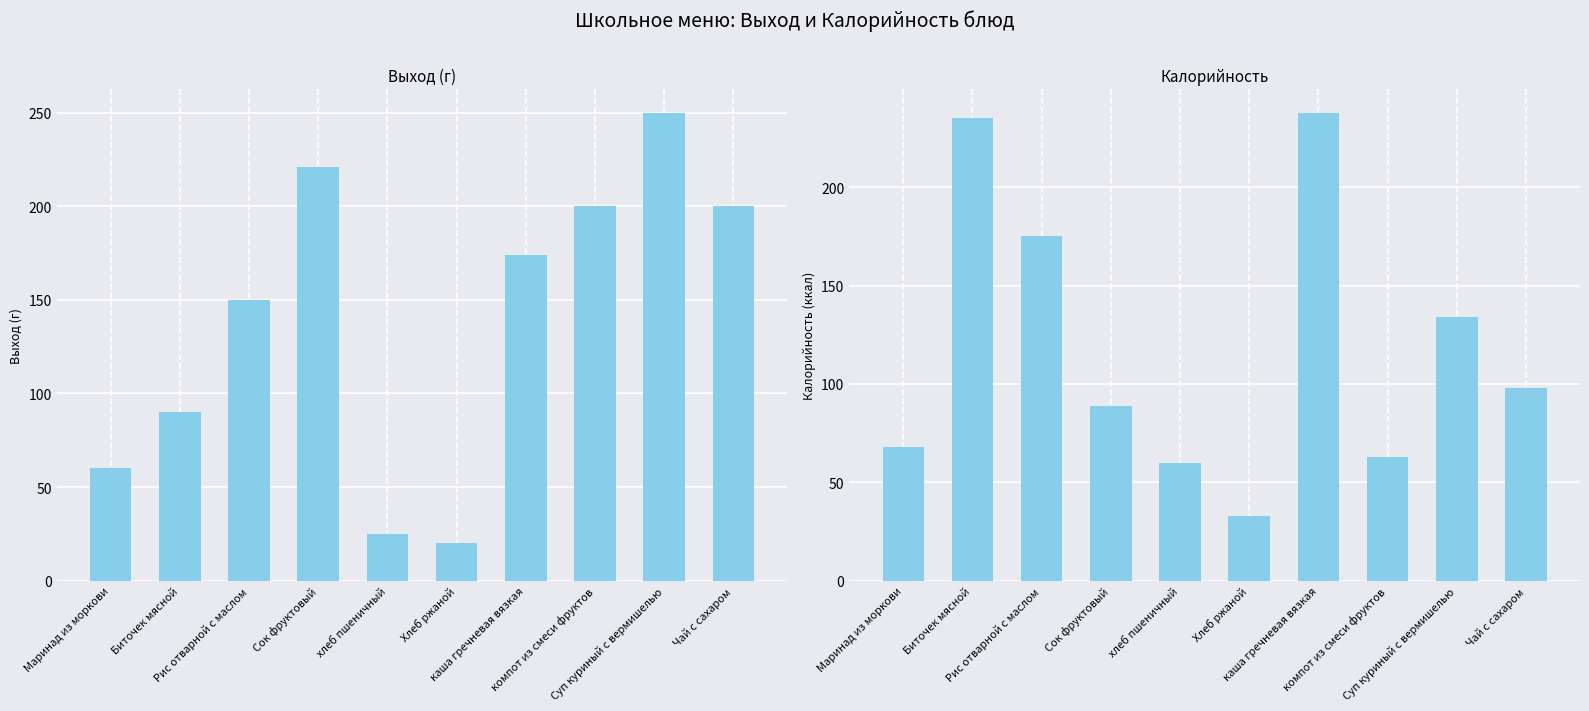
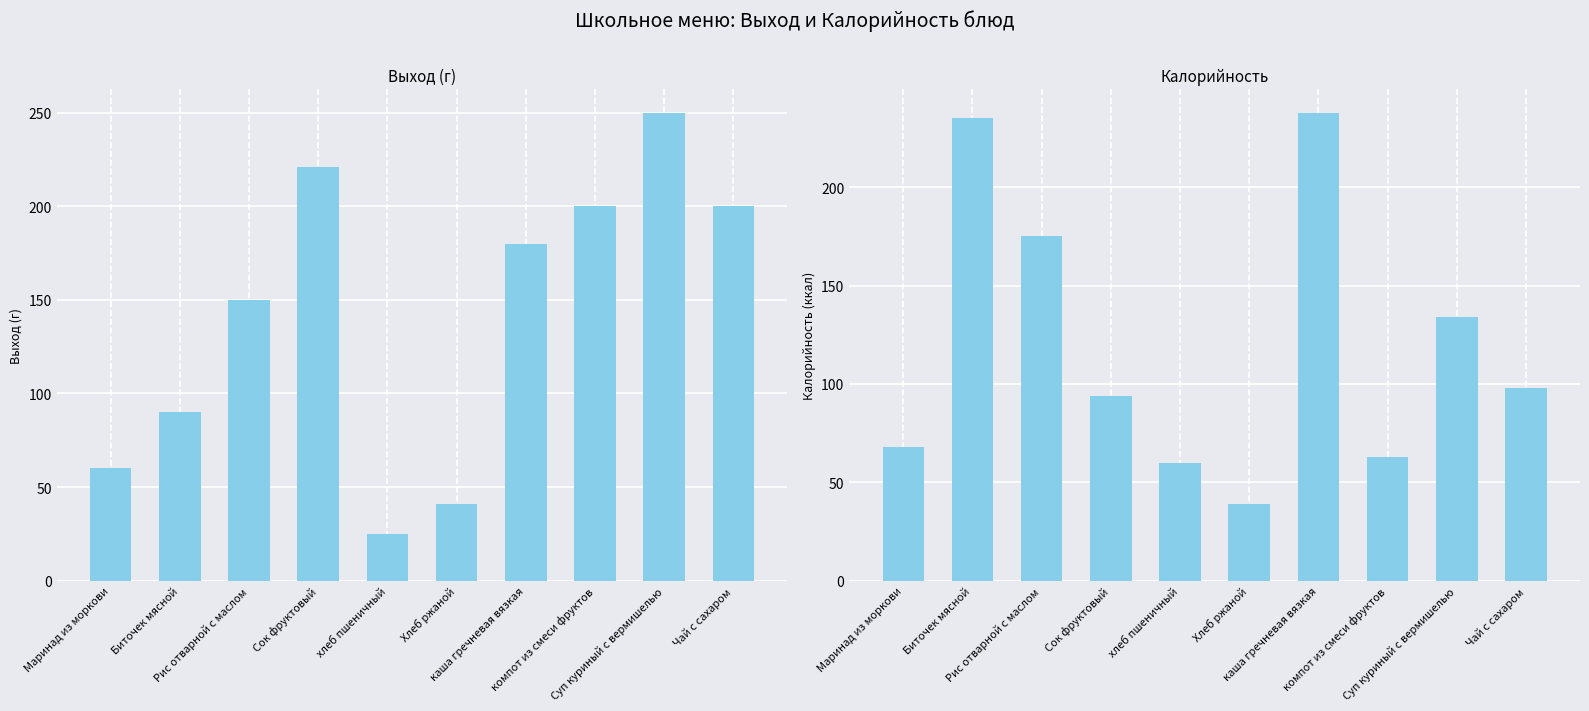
  {
    "Выход (г)": {
      "Маринад из моркови": 60,
      "Биточек мясной": 90,
      "Рис отварной с маслом": 150,
      "Сок фруктовый": 221,
      "хлеб пшеничный": 25,
-     "Хлеб ржаной": 20,
-     "каша гречневая вязкая": 174,
+     "Хлеб ржаной": 41,
+     "каша гречневая вязкая": 180,
      "компот из смеси фруктов": 200,
      "Суп куриный с вермишелью": 250,
      "Чай с сахаром": 200
    },
    "Калорийность": {
      "Маринад из моркови": 68,
      "Биточек мясной": 235,
      "Рис отварной с маслом": 175,
-     "Сок фруктовый": 89,
+     "Сок фруктовый": 94,
      "хлеб пшеничный": 60,
-     "Хлеб ржаной": 33,
+     "Хлеб ржаной": 39,
      "каша гречневая вязкая": 238,
      "компот из смеси фруктов": 63,
      "Суп куриный с вермишелью": 134,
      "Чай с сахаром": 98
    }
  }
